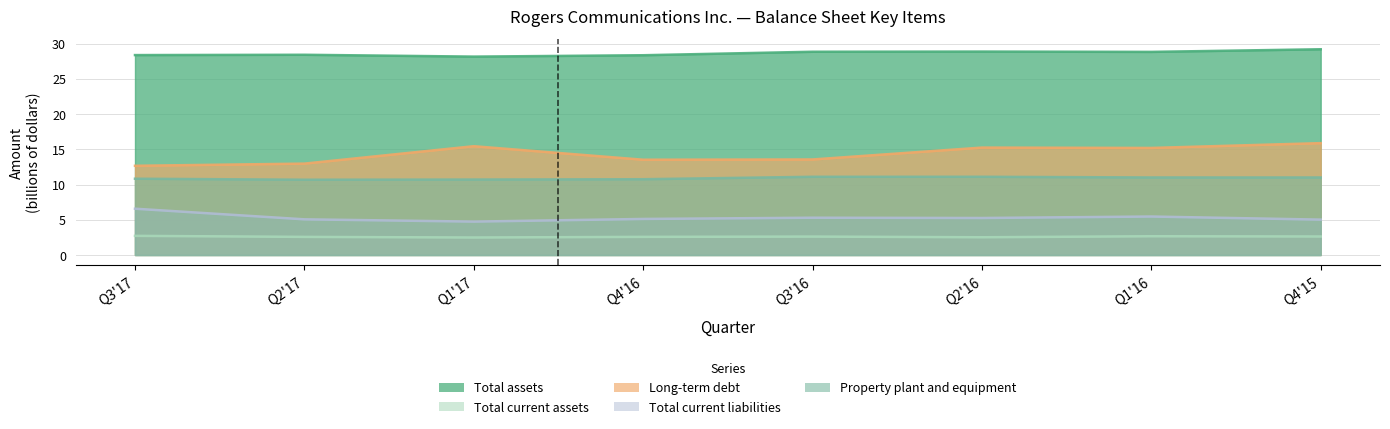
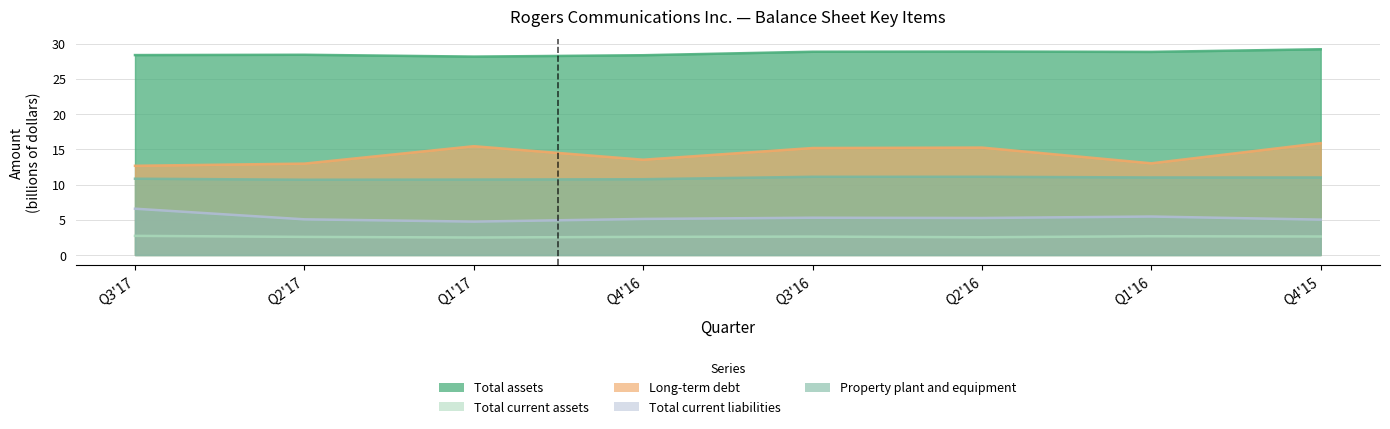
  {
    "Long-term debt": {
      "Q3'17": 13,
      "Q2'17": 13,
      "Q1'17": 15,
      "Q4'16": 14,
-     "Q3'16": 14,
+     "Q3'16": 15,
      "Q2'16": 15,
-     "Q1'16": 15,
+     "Q1'16": 13,
      "Q4'15": 16
    }
  }
